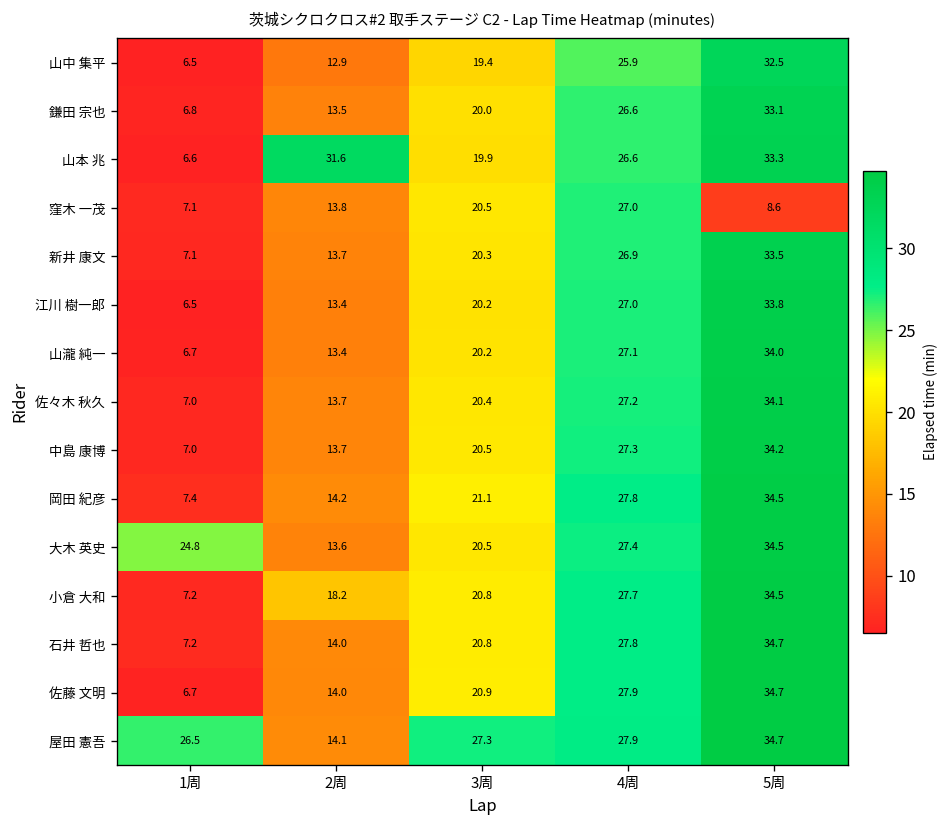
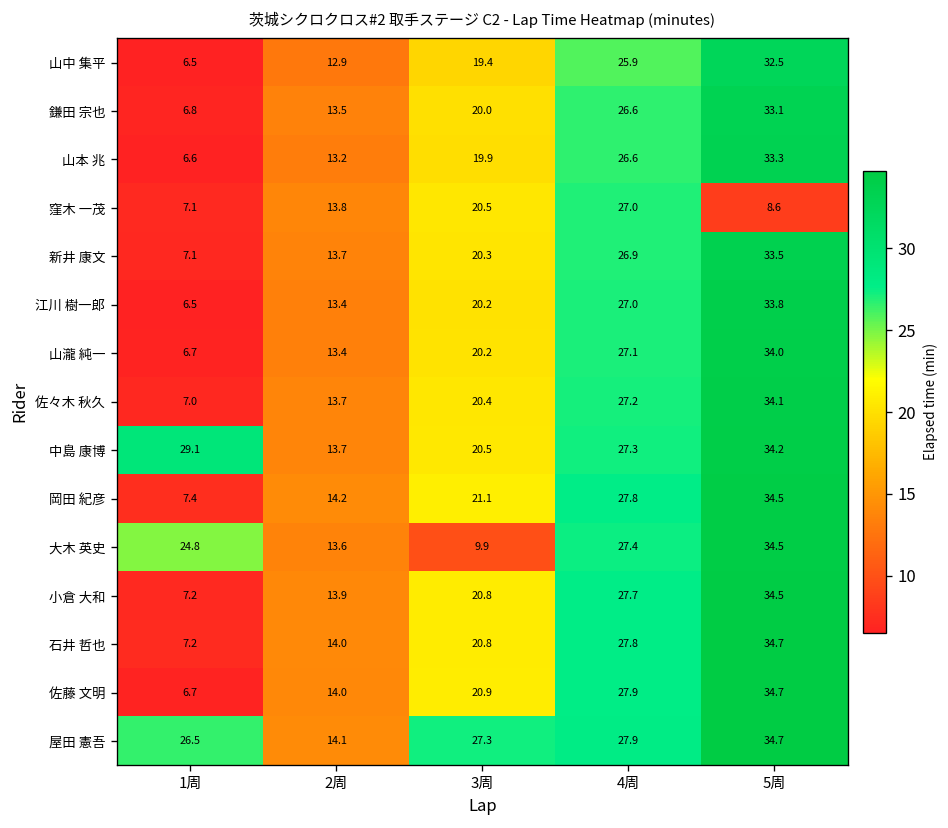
  {
    "山中 集平": {
      "1周": 6.5,
      "2周": 12.9,
      "3周": 19.4,
      "4周": 25.9,
      "5周": 32.5
    },
    "鎌田 宗也": {
      "1周": 6.8,
      "2周": 13.5,
      "3周": 20.0,
      "4周": 26.6,
      "5周": 33.1
    },
    "山本 兆": {
      "1周": 6.6,
-     "2周": 31.6,
+     "2周": 13.2,
      "3周": 19.9,
      "4周": 26.6,
      "5周": 33.3
    },
    "窪木 一茂": {
      "1周": 7.1,
      "2周": 13.8,
      "3周": 20.5,
      "4周": 27.0,
      "5周": 8.6
    },
    "新井 康文": {
      "1周": 7.1,
      "2周": 13.7,
      "3周": 20.3,
      "4周": 26.9,
      "5周": 33.5
    },
    "江川 樹一郎": {
      "1周": 6.5,
      "2周": 13.4,
      "3周": 20.2,
      "4周": 27.0,
      "5周": 33.8
    },
    "山瀧 純一": {
      "1周": 6.7,
      "2周": 13.4,
      "3周": 20.2,
      "4周": 27.1,
      "5周": 34.0
    },
    "佐々木 秋久": {
      "1周": 7.0,
      "2周": 13.7,
      "3周": 20.4,
      "4周": 27.2,
      "5周": 34.1
    },
    "中島 康博": {
-     "1周": 7.0,
+     "1周": 29.1,
      "2周": 13.7,
      "3周": 20.5,
      "4周": 27.3,
      "5周": 34.2
    },
    "岡田 紀彦": {
      "1周": 7.4,
      "2周": 14.2,
      "3周": 21.1,
      "4周": 27.8,
      "5周": 34.5
    },
    "大木 英史": {
      "1周": 24.8,
      "2周": 13.6,
-     "3周": 20.5,
+     "3周": 9.9,
      "4周": 27.4,
      "5周": 34.5
    },
    "小倉 大和": {
      "1周": 7.2,
-     "2周": 18.2,
+     "2周": 13.9,
      "3周": 20.8,
      "4周": 27.7,
      "5周": 34.5
    },
    "石井 哲也": {
      "1周": 7.2,
      "2周": 14.0,
      "3周": 20.8,
      "4周": 27.8,
      "5周": 34.7
    },
    "佐藤 文明": {
      "1周": 6.7,
      "2周": 14.0,
      "3周": 20.9,
      "4周": 27.9,
      "5周": 34.7
    },
    "屋田 憲吾": {
      "1周": 26.5,
      "2周": 14.1,
      "3周": 27.3,
      "4周": 27.9,
      "5周": 34.7
    }
  }
